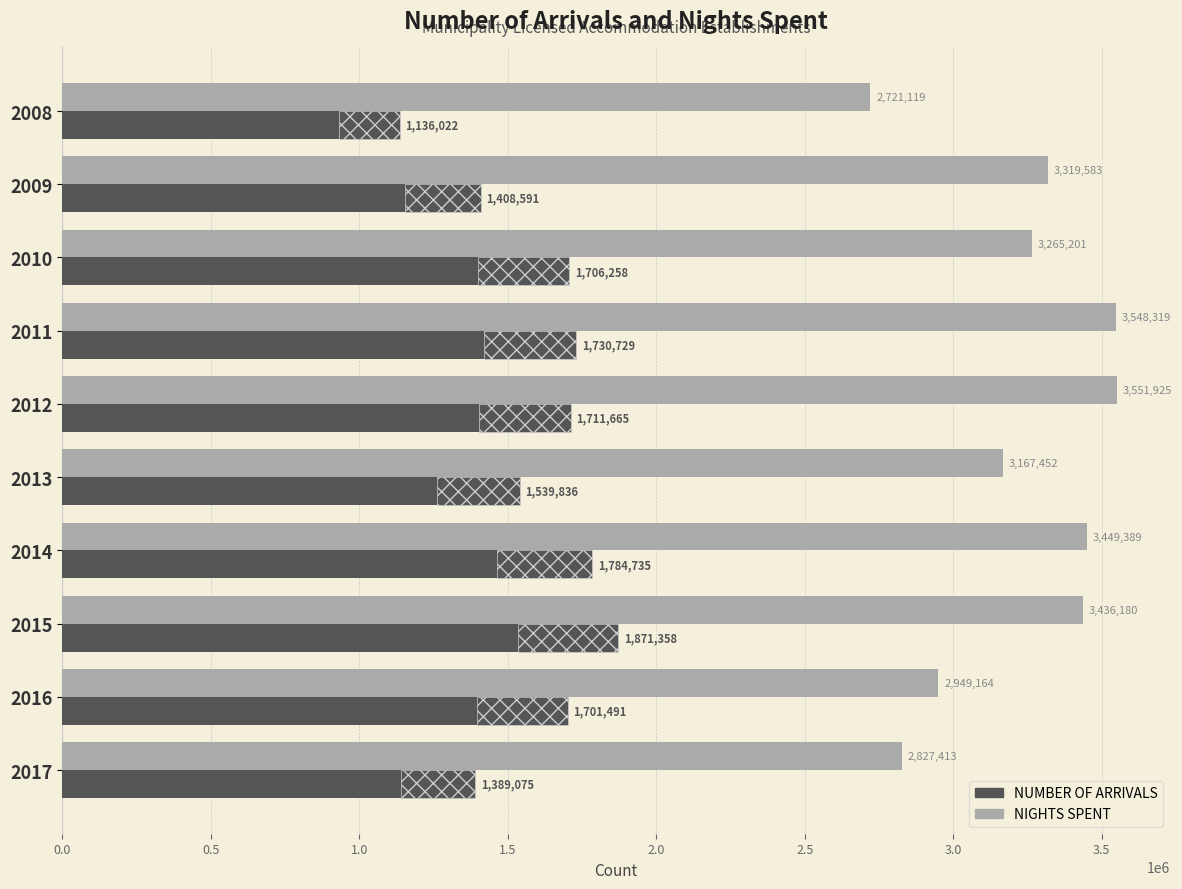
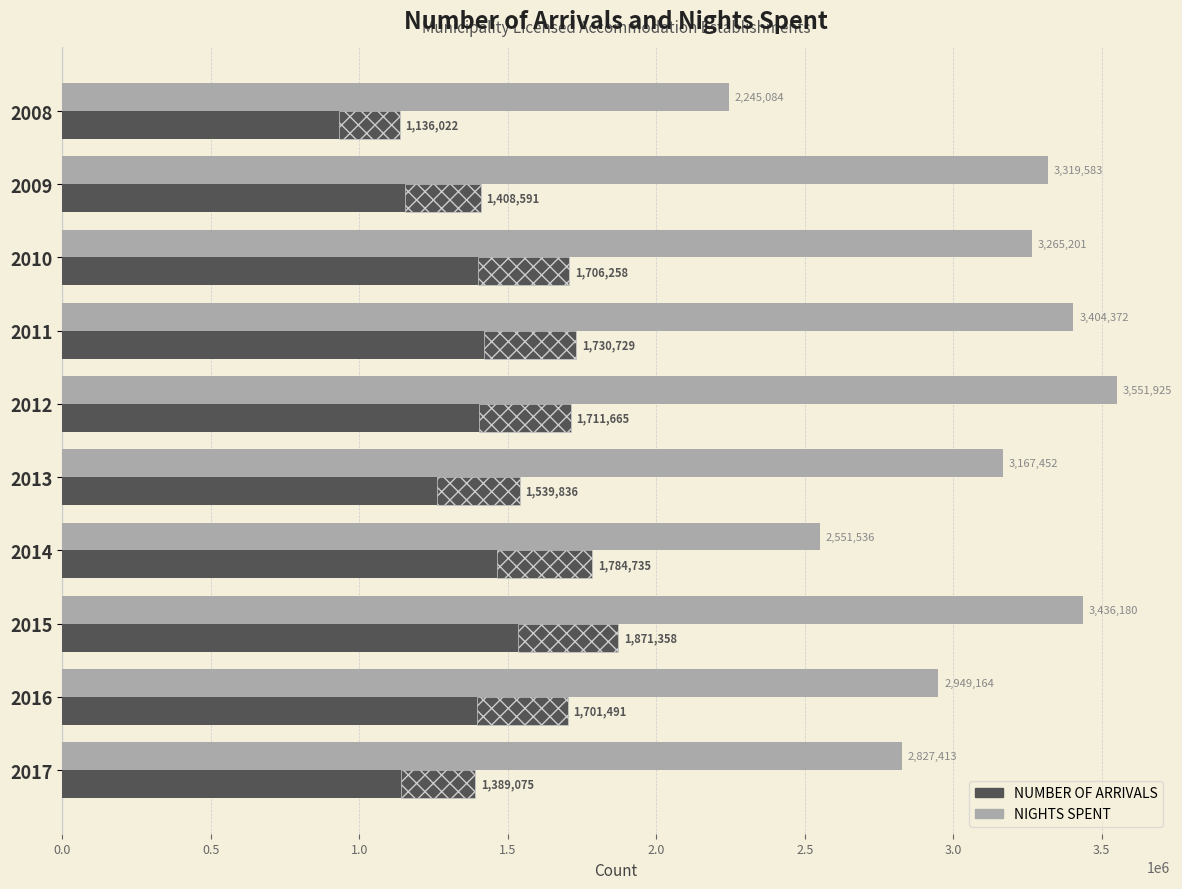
  {
    "NIGHTS SPENT": {
-     "2008": "2,721,119",
+     "2008": "2,245,084",
      "2009": "3,319,583",
      "2010": "3,265,201",
-     "2011": "3,548,319",
+     "2011": "3,404,372",
      "2012": "3,551,925",
      "2013": "3,167,452",
-     "2014": "3,449,389",
+     "2014": "2,551,536",
      "2015": "3,436,180",
      "2016": "2,949,164",
      "2017": "2,827,413"
    }
  }
